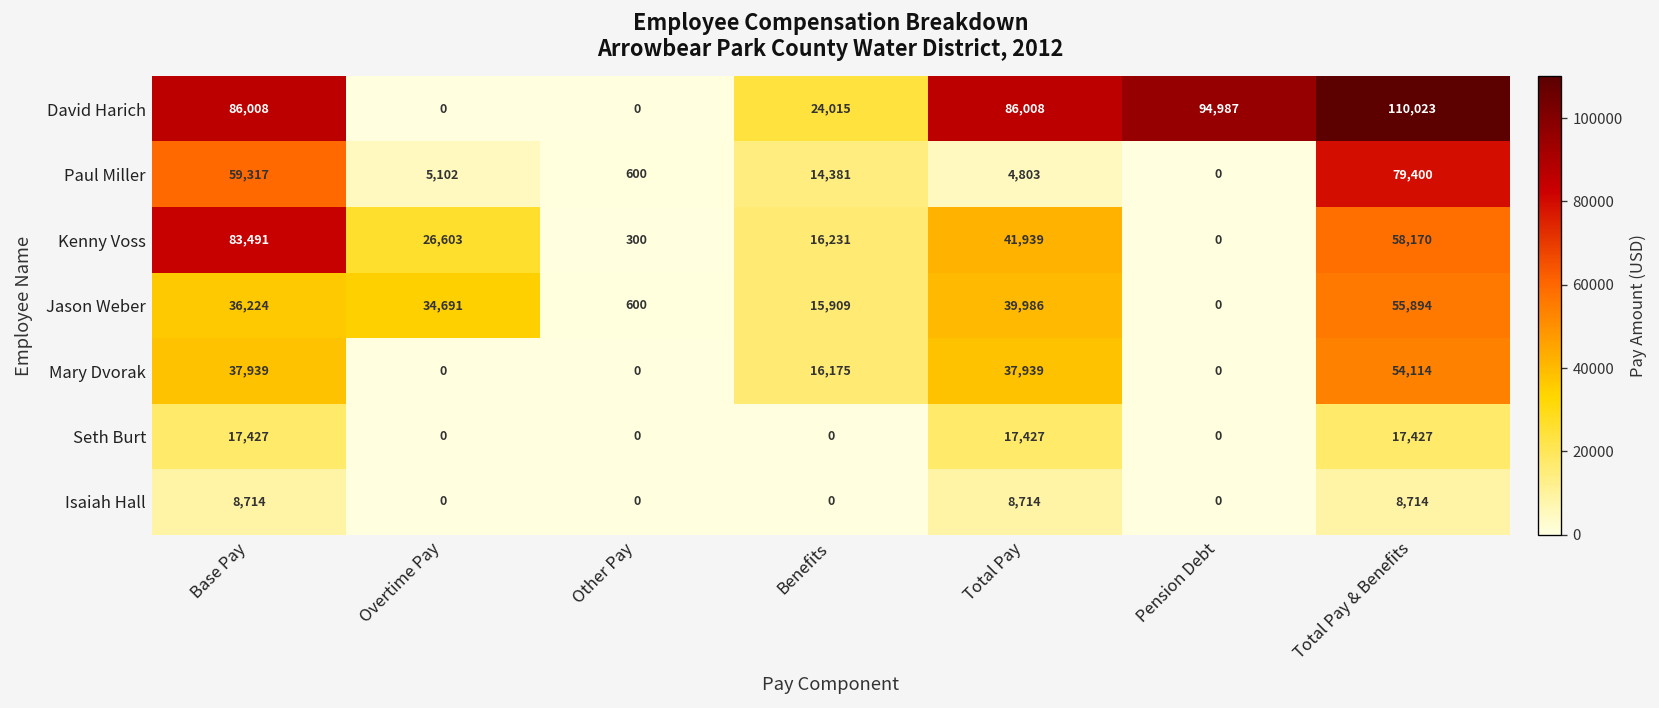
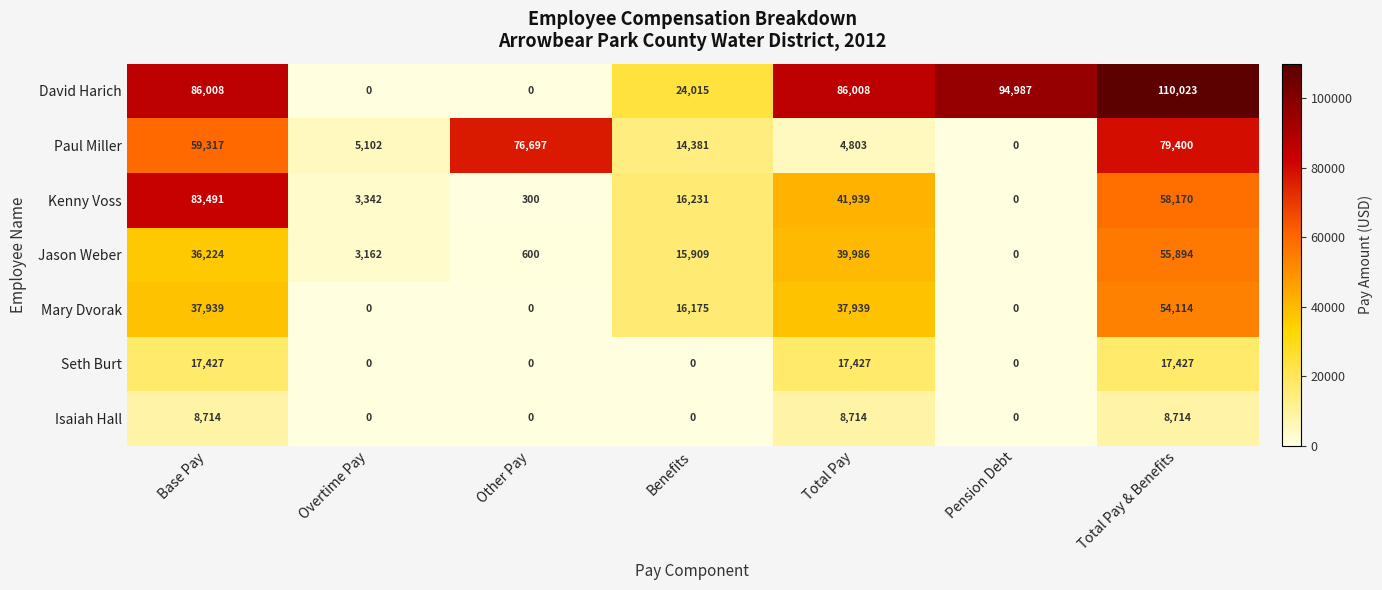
  {
    "David Harich": {
      "Base Pay": "86,008",
      "Overtime Pay": "0",
      "Other Pay": "0",
      "Benefits": "24,015",
      "Total Pay": "86,008",
      "Pension Debt": "94,987",
      "Total Pay & Benefits": "110,023"
    },
    "Paul Miller": {
      "Base Pay": "59,317",
      "Overtime Pay": "5,102",
-     "Other Pay": "600",
+     "Other Pay": "76,697",
      "Benefits": "14,381",
      "Total Pay": "4,803",
      "Pension Debt": "0",
      "Total Pay & Benefits": "79,400"
    },
    "Kenny Voss": {
      "Base Pay": "83,491",
-     "Overtime Pay": "26,603",
+     "Overtime Pay": "3,342",
      "Other Pay": "300",
      "Benefits": "16,231",
      "Total Pay": "41,939",
      "Pension Debt": "0",
      "Total Pay & Benefits": "58,170"
    },
    "Jason Weber": {
      "Base Pay": "36,224",
-     "Overtime Pay": "34,691",
+     "Overtime Pay": "3,162",
      "Other Pay": "600",
      "Benefits": "15,909",
      "Total Pay": "39,986",
      "Pension Debt": "0",
      "Total Pay & Benefits": "55,894"
    },
    "Mary Dvorak": {
      "Base Pay": "37,939",
      "Overtime Pay": "0",
      "Other Pay": "0",
      "Benefits": "16,175",
      "Total Pay": "37,939",
      "Pension Debt": "0",
      "Total Pay & Benefits": "54,114"
    },
    "Seth Burt": {
      "Base Pay": "17,427",
      "Overtime Pay": "0",
      "Other Pay": "0",
      "Benefits": "0",
      "Total Pay": "17,427",
      "Pension Debt": "0",
      "Total Pay & Benefits": "17,427"
    },
    "Isaiah Hall": {
      "Base Pay": "8,714",
      "Overtime Pay": "0",
      "Other Pay": "0",
      "Benefits": "0",
      "Total Pay": "8,714",
      "Pension Debt": "0",
      "Total Pay & Benefits": "8,714"
    }
  }
